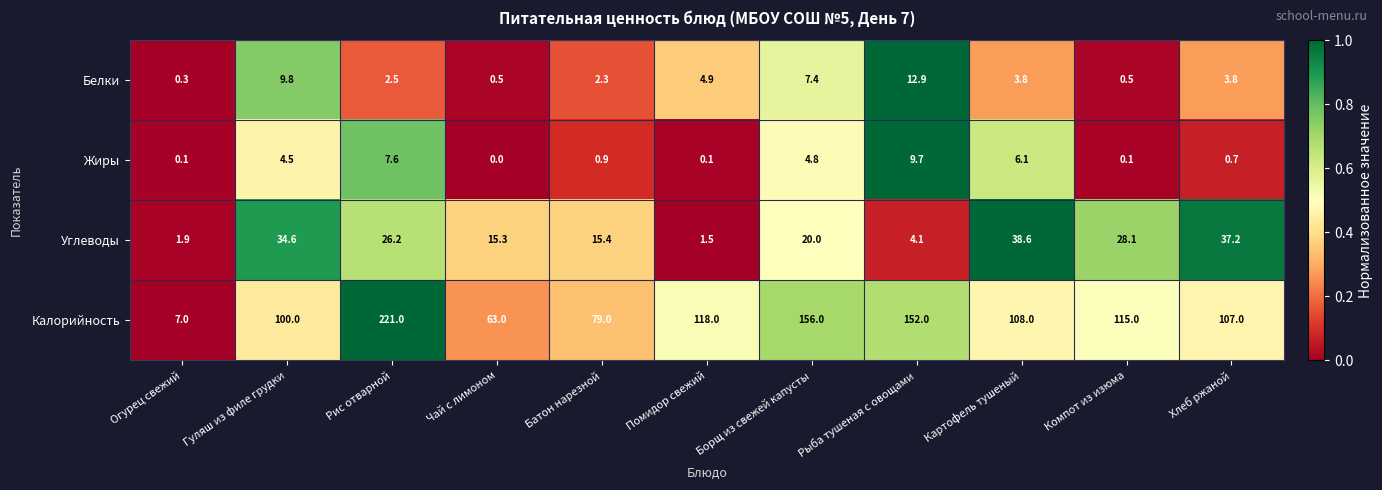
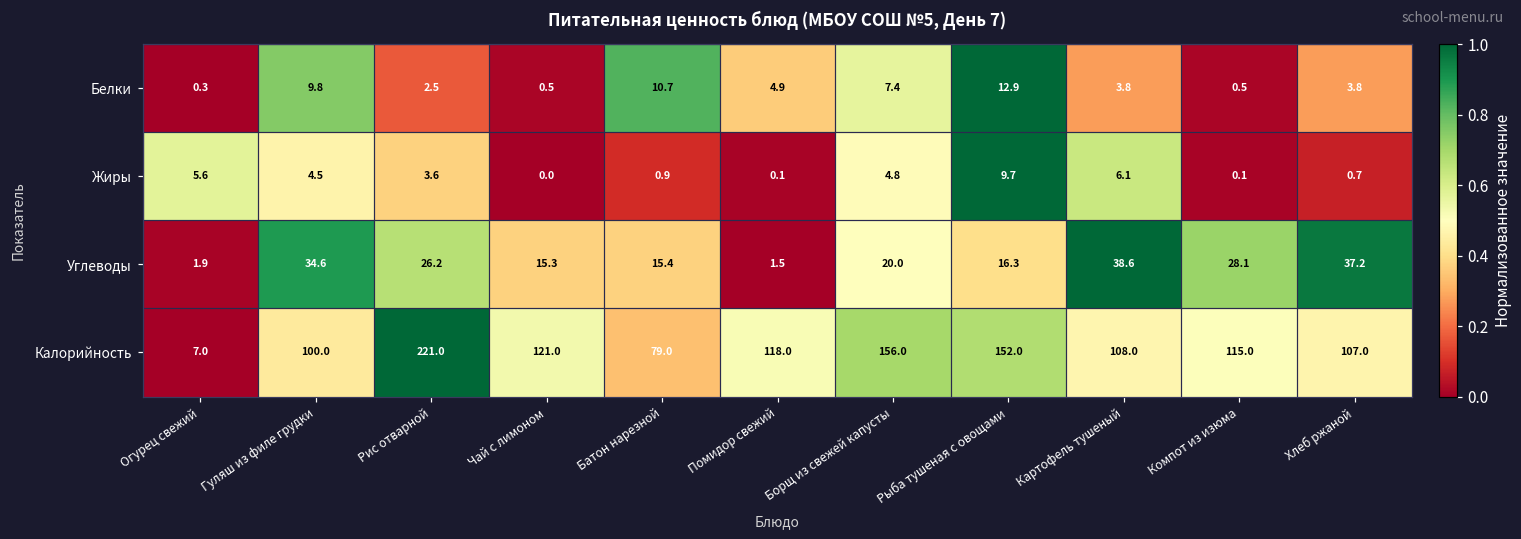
  {
    "Белки": {
      "Огурец свежий": 0.3,
      "Гуляш из филе грудки": 9.8,
      "Рис отварной": 2.5,
      "Чай с лимоном": 0.5,
-     "Батон нарезной": 2.3,
+     "Батон нарезной": 10.7,
      "Помидор свежий": 4.9,
      "Борщ из свежей капусты": 7.4,
      "Рыба тушеная с овощами": 12.9,
      "Картофель тушеный": 3.8,
      "Компот из изюма": 0.5,
      "Хлеб ржаной": 3.8
    },
    "Жиры": {
-     "Огурец свежий": 0.1,
+     "Огурец свежий": 5.6,
      "Гуляш из филе грудки": 4.5,
-     "Рис отварной": 7.6,
+     "Рис отварной": 3.6,
      "Чай с лимоном": 0.0,
      "Батон нарезной": 0.9,
      "Помидор свежий": 0.1,
      "Борщ из свежей капусты": 4.8,
      "Рыба тушеная с овощами": 9.7,
      "Картофель тушеный": 6.1,
      "Компот из изюма": 0.1,
      "Хлеб ржаной": 0.7
    },
    "Углеводы": {
      "Огурец свежий": 1.9,
      "Гуляш из филе грудки": 34.6,
      "Рис отварной": 26.2,
      "Чай с лимоном": 15.3,
      "Батон нарезной": 15.4,
      "Помидор свежий": 1.5,
      "Борщ из свежей капусты": 20.0,
-     "Рыба тушеная с овощами": 4.1,
+     "Рыба тушеная с овощами": 16.3,
      "Картофель тушеный": 38.6,
      "Компот из изюма": 28.1,
      "Хлеб ржаной": 37.2
    },
    "Калорийность": {
      "Огурец свежий": 7.0,
      "Гуляш из филе грудки": 100.0,
      "Рис отварной": 221.0,
-     "Чай с лимоном": 63.0,
+     "Чай с лимоном": 121.0,
      "Батон нарезной": 79.0,
      "Помидор свежий": 118.0,
      "Борщ из свежей капусты": 156.0,
      "Рыба тушеная с овощами": 152.0,
      "Картофель тушеный": 108.0,
      "Компот из изюма": 115.0,
      "Хлеб ржаной": 107.0
    }
  }
